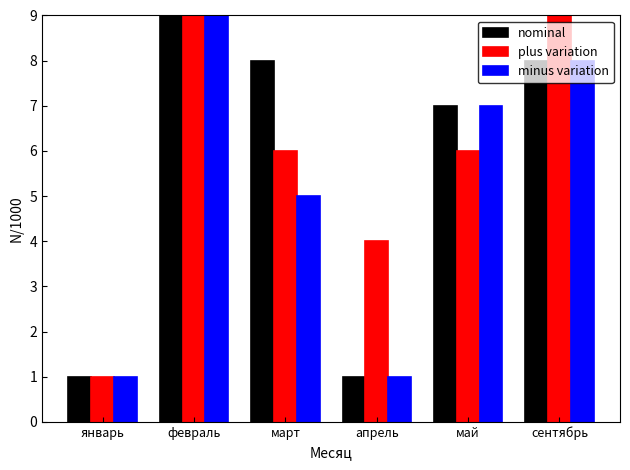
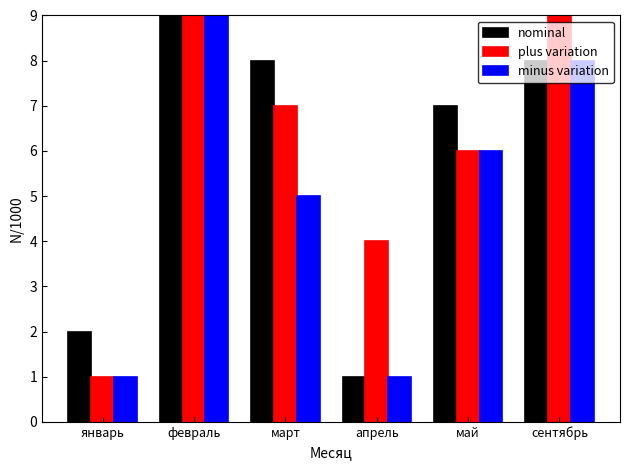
  {
    "nominal": {
-     "январь": 1,
+     "январь": 2,
      "март": 8,
      "апрель": 1,
      "май": 7
    },
    "plus variation": {
      "январь": 1,
-     "март": 6,
+     "март": 7,
      "апрель": 4,
      "май": 6,
      "сентябрь": 9
    },
    "minus variation": {
      "январь": 1,
      "март": 5,
      "апрель": 1,
-     "май": 7
+     "май": 6
    }
  }
